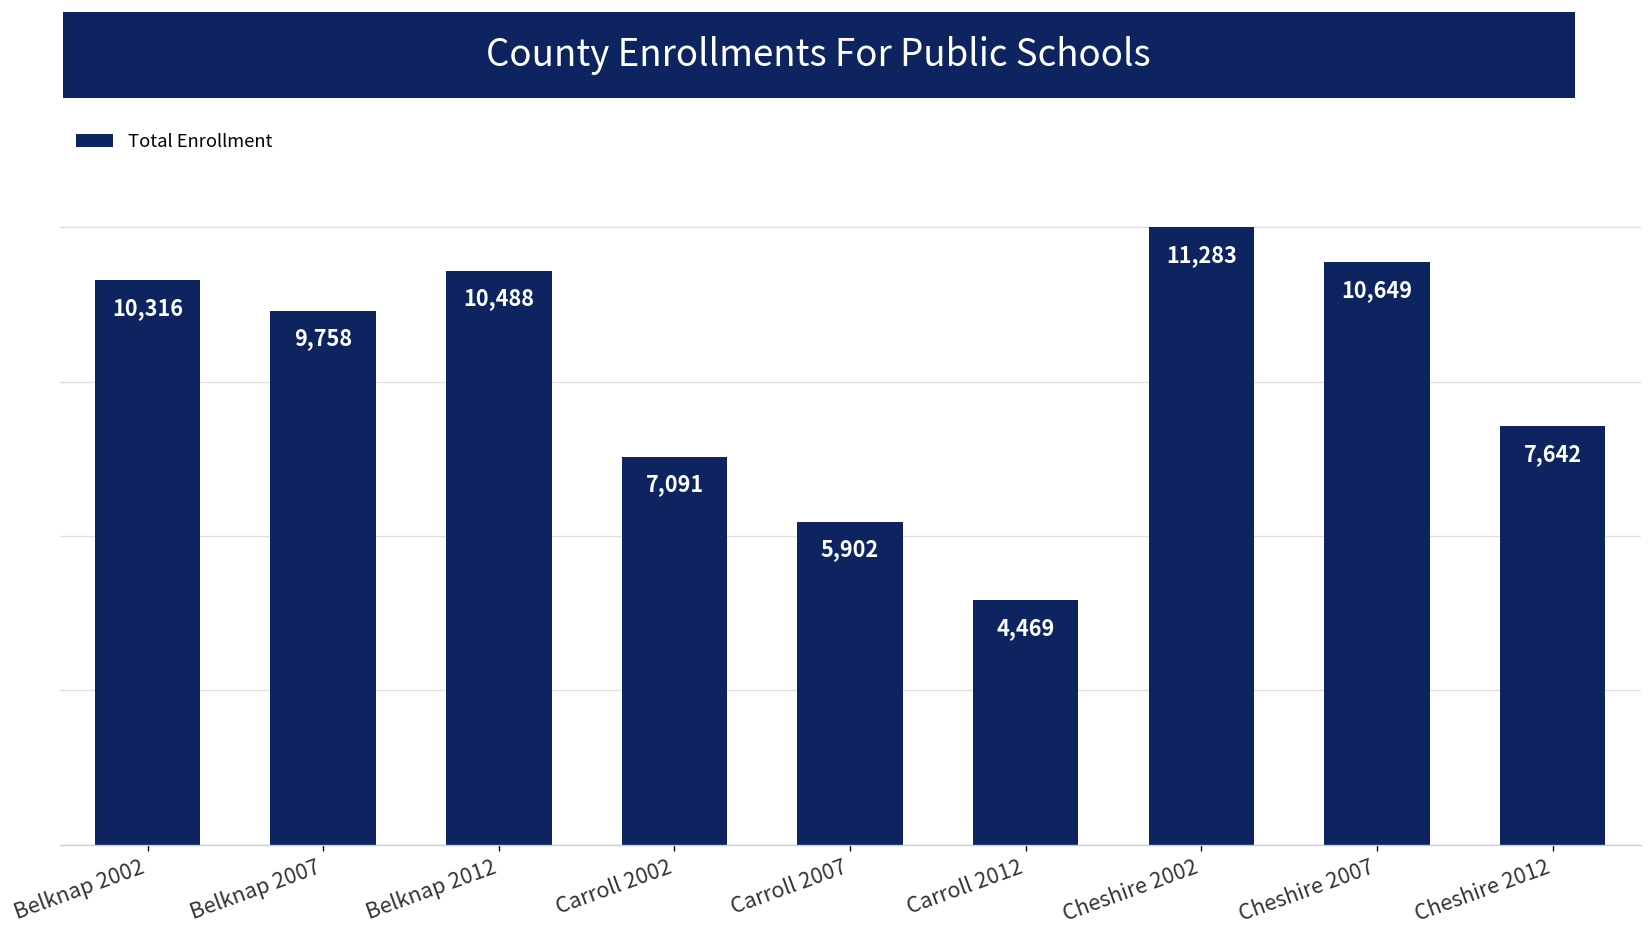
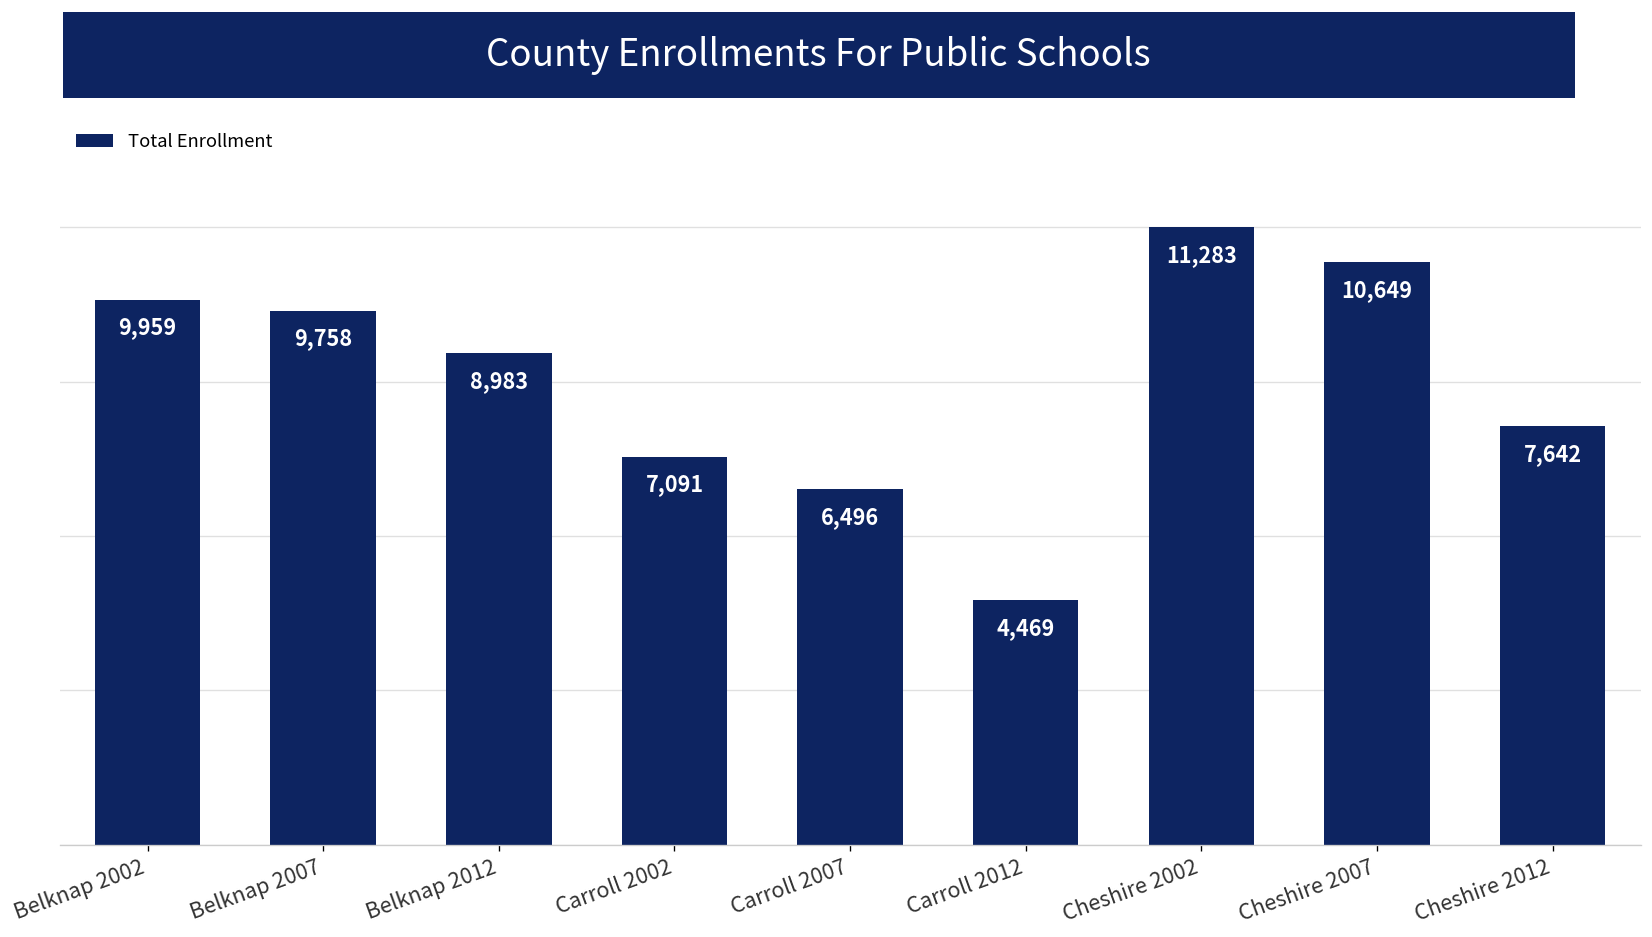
  {
-   "Belknap 2002": "10,316",
+   "Belknap 2002": "9,959",
    "Belknap 2007": "9,758",
-   "Belknap 2012": "10,488",
+   "Belknap 2012": "8,983",
    "Carroll 2002": "7,091",
-   "Carroll 2007": "5,902",
+   "Carroll 2007": "6,496",
    "Carroll 2012": "4,469",
    "Cheshire 2002": "11,283",
    "Cheshire 2007": "10,649",
    "Cheshire 2012": "7,642"
  }
